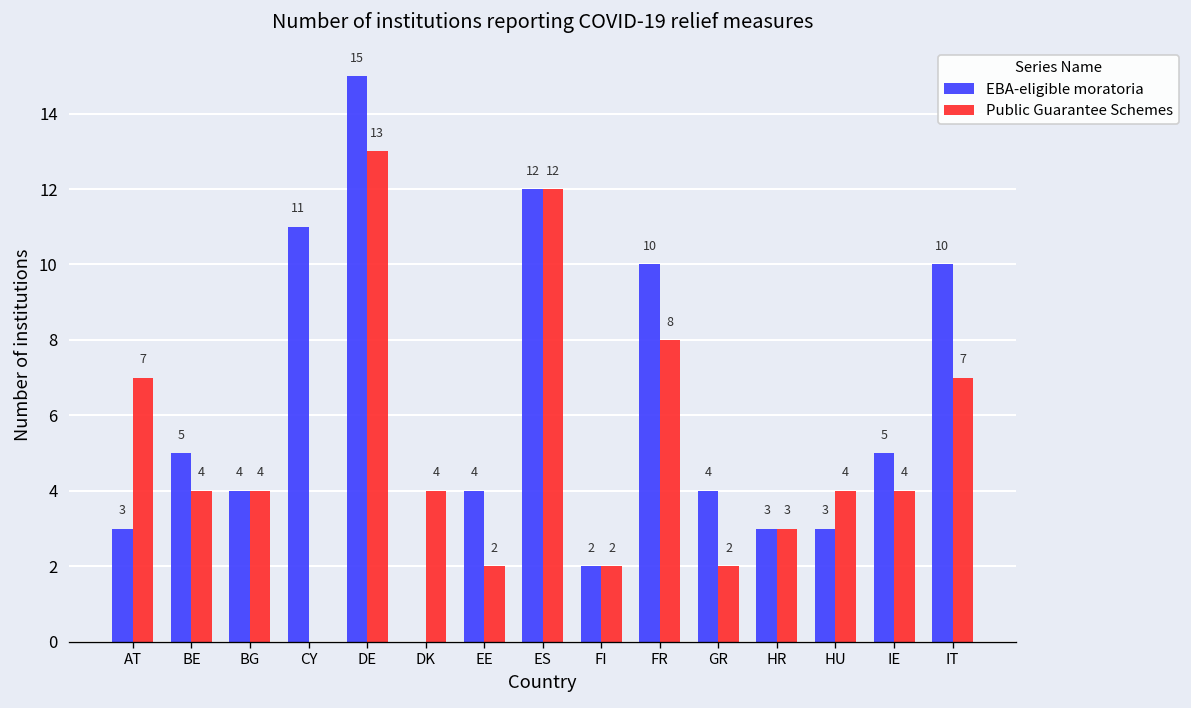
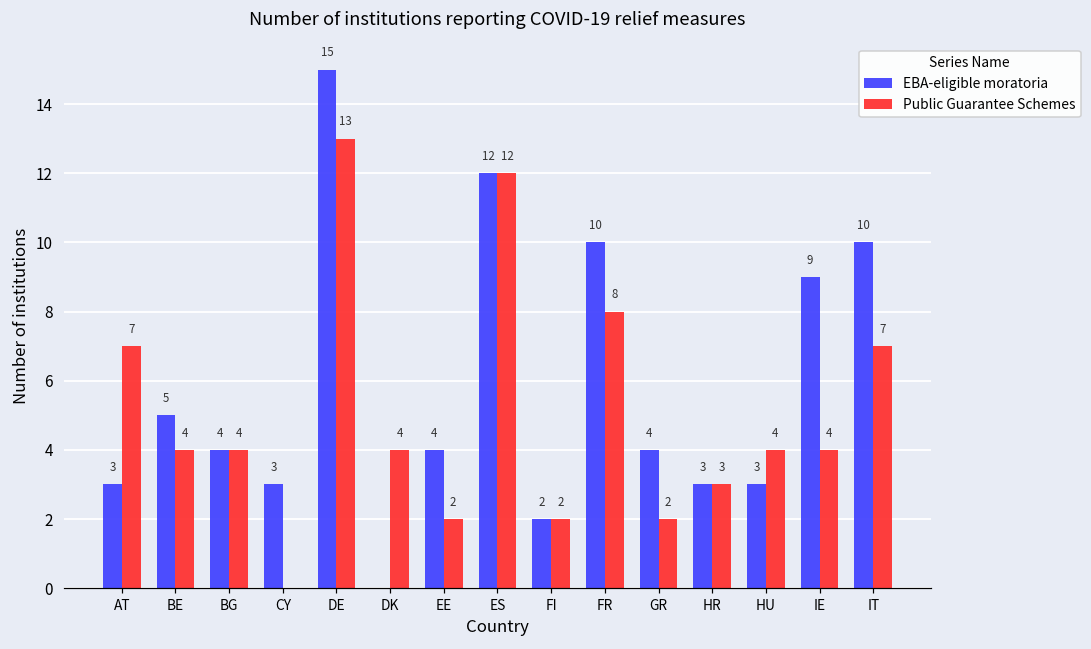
  {
    "EBA-eligible moratoria": {
      "AT": 3,
      "BE": 5,
      "BG": 4,
-     "CY": 11,
+     "CY": 3,
      "DE": 15,
      "EE": 4,
      "ES": 12,
      "FI": 2,
      "FR": 10,
      "GR": 4,
      "HR": 3,
      "HU": 3,
-     "IE": 5,
+     "IE": 9,
      "IT": 10
    },
    "Public Guarantee Schemes": {
      "AT": 7,
      "BE": 4,
      "BG": 4,
      "DE": 13,
      "DK": 4,
      "EE": 2,
      "ES": 12,
      "FI": 2,
      "FR": 8,
      "GR": 2,
      "HR": 3,
      "HU": 4,
      "IE": 4,
      "IT": 7
    }
  }
